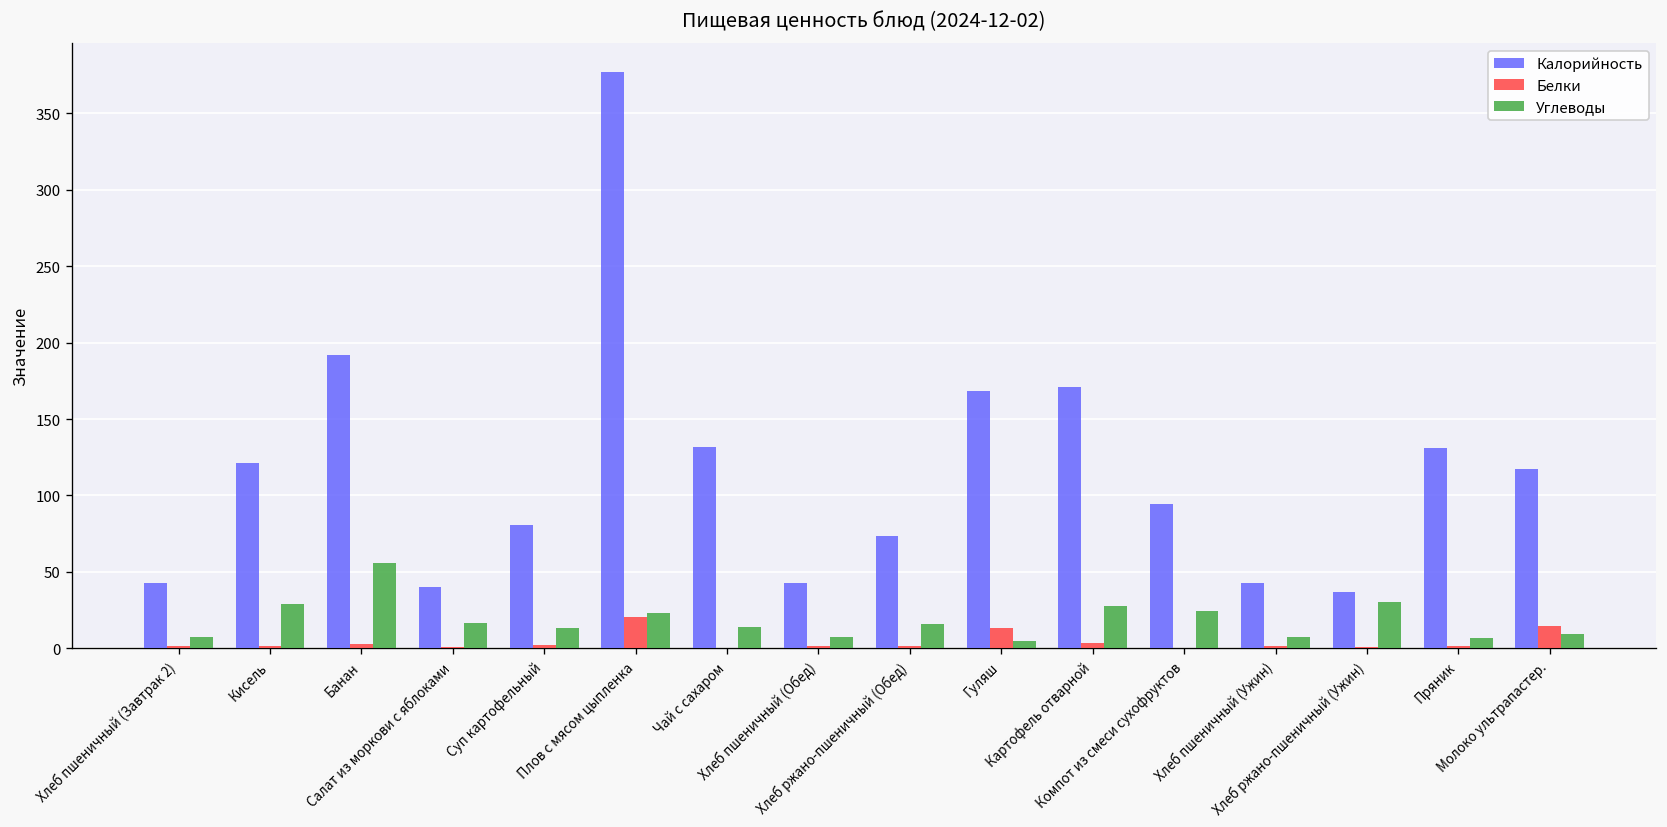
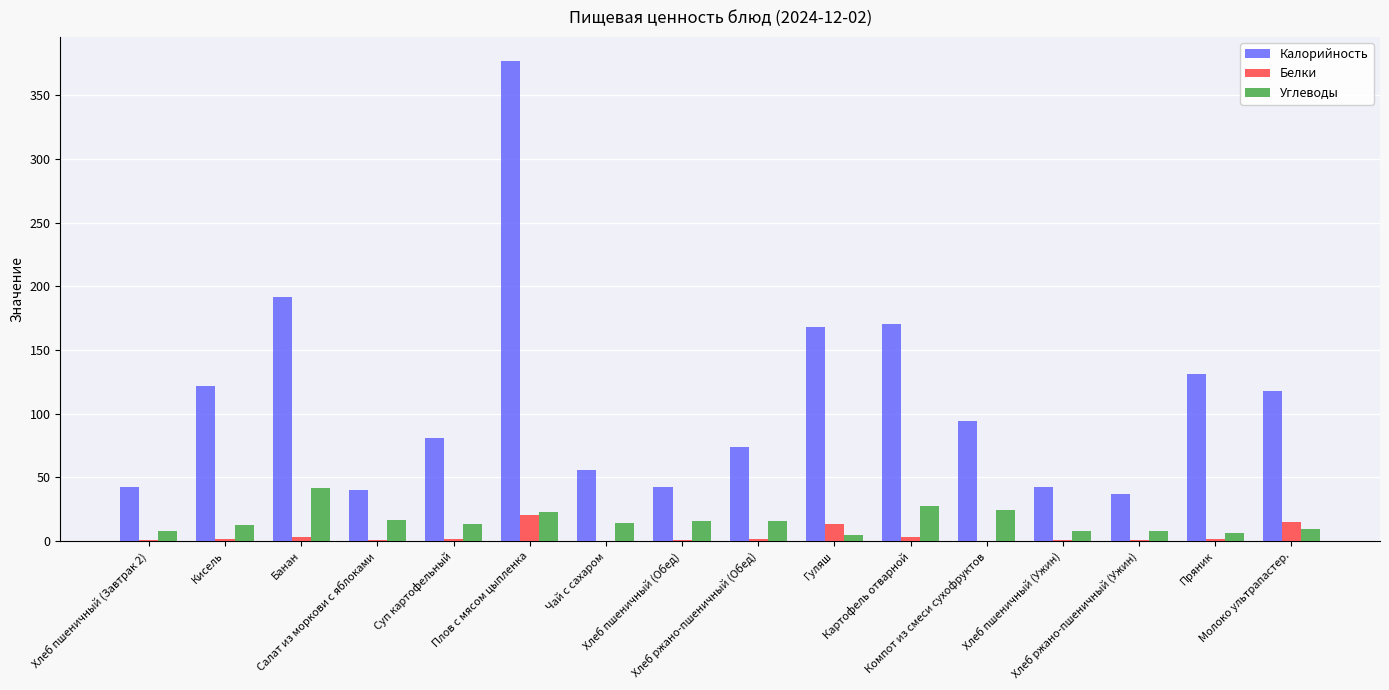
  {
    "Калорийность": {
      "Хлеб пшеничный (Завтрак 2)": 43,
      "Кисель": 122,
      "Банан": 192,
      "Салат из моркови с яблоками": 40,
      "Суп картофельный": 81,
      "Плов с мясом цыпленка": 377,
-     "Чай с сахаром": 132,
+     "Чай с сахаром": 56,
      "Хлеб пшеничный (Обед)": 43,
      "Хлеб ржано-пшеничный (Обед)": 74,
      "Гуляш": 168,
      "Картофель отварной": 171,
      "Компот из смеси сухофруктов": 94,
      "Хлеб пшеничный (Ужин)": 43,
      "Хлеб ржано-пшеничный (Ужин)": 37,
      "Пряник": 131,
      "Молоко ультрапастер.": 118
    },
    "Белки": {
      "Банан": 3,
      "Плов с мясом цыпленка": 20,
      "Гуляш": 13,
      "Картофель отварной": 3,
      "Молоко ультрапастер.": 15
    },
    "Углеводы": {
      "Хлеб пшеничный (Завтрак 2)": 8,
-     "Кисель": 29,
-     "Банан": 56,
+     "Кисель": 12,
+     "Банан": 42,
      "Салат из моркови с яблоками": 17,
      "Суп картофельный": 13,
      "Плов с мясом цыпленка": 23,
      "Чай с сахаром": 14,
-     "Хлеб пшеничный (Обед)": 8,
+     "Хлеб пшеничный (Обед)": 15,
      "Хлеб ржано-пшеничный (Обед)": 16,
      "Гуляш": 5,
      "Картофель отварной": 28,
      "Компот из смеси сухофруктов": 25,
      "Хлеб пшеничный (Ужин)": 8,
-     "Хлеб ржано-пшеничный (Ужин)": 30,
+     "Хлеб ржано-пшеничный (Ужин)": 8,
      "Пряник": 7,
      "Молоко ультрапастер.": 9
    }
  }
